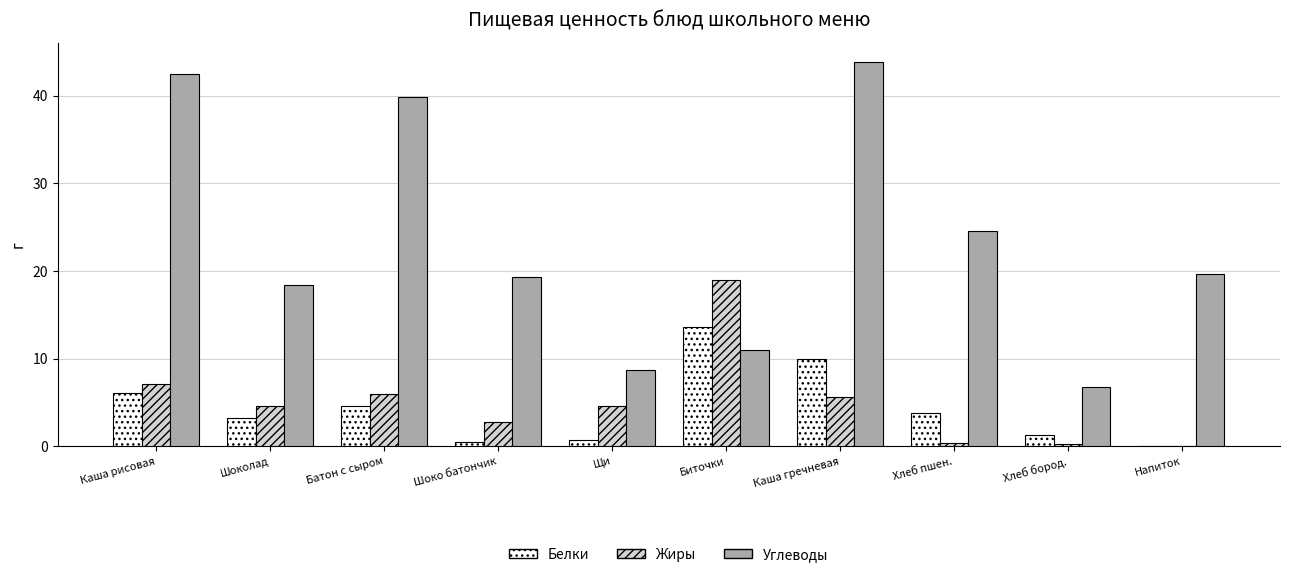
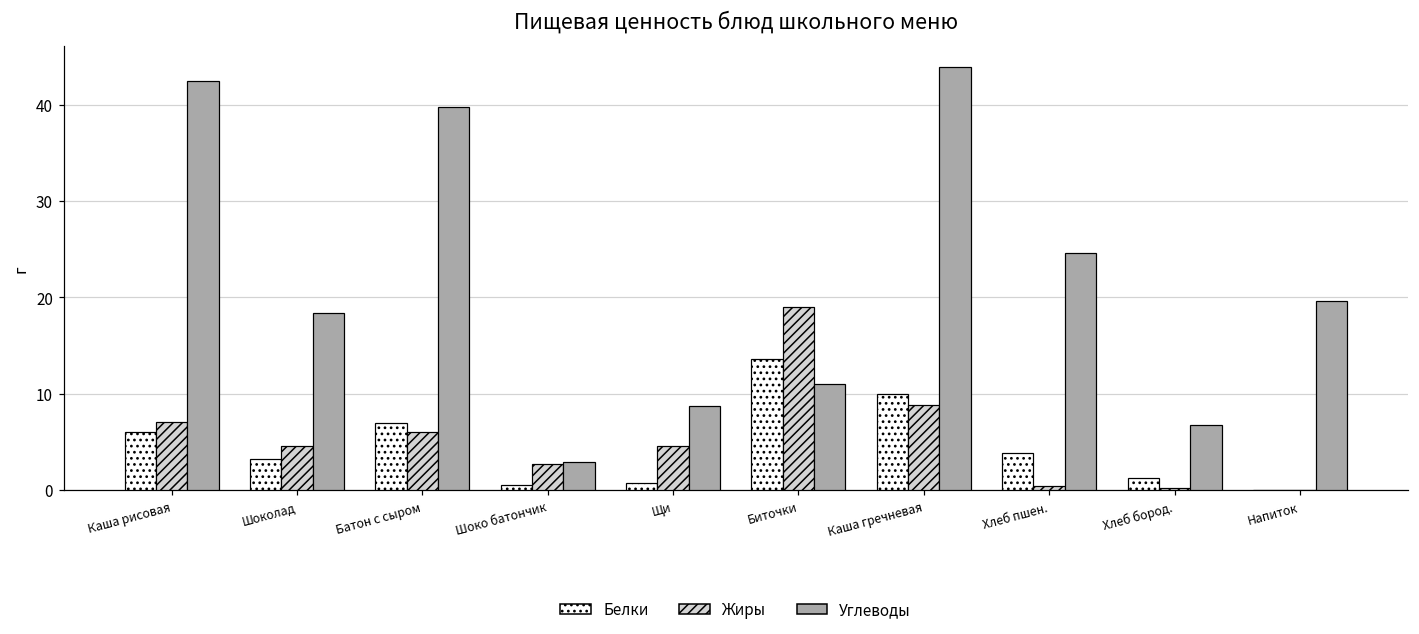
  {
    "Белки": {
      "Каша рисовая": 6,
      "Шоколад": 3,
-     "Батон с сыром": 5,
+     "Батон с сыром": 7,
      "Шоко батончик": 1,
      "Щи": 1,
      "Биточки": 14,
      "Каша гречневая": 10,
      "Хлеб пшен.": 4,
      "Хлеб бород.": 1,
      "Напиток": 0
    },
    "Жиры": {
      "Каша рисовая": 7,
      "Шоколад": 5,
      "Батон с сыром": 6,
      "Шоко батончик": 3,
      "Щи": 5,
      "Биточки": 19,
-     "Каша гречневая": 6,
+     "Каша гречневая": 9,
      "Хлеб пшен.": 0,
      "Напиток": 0
    },
    "Углеводы": {
      "Каша рисовая": 42,
      "Шоколад": 18,
      "Батон с сыром": 40,
-     "Шоко батончик": 19,
+     "Шоко батончик": 3,
      "Щи": 9,
      "Биточки": 11,
      "Каша гречневая": 44,
      "Хлеб пшен.": 25,
      "Хлеб бород.": 7,
      "Напиток": 20
    }
  }
